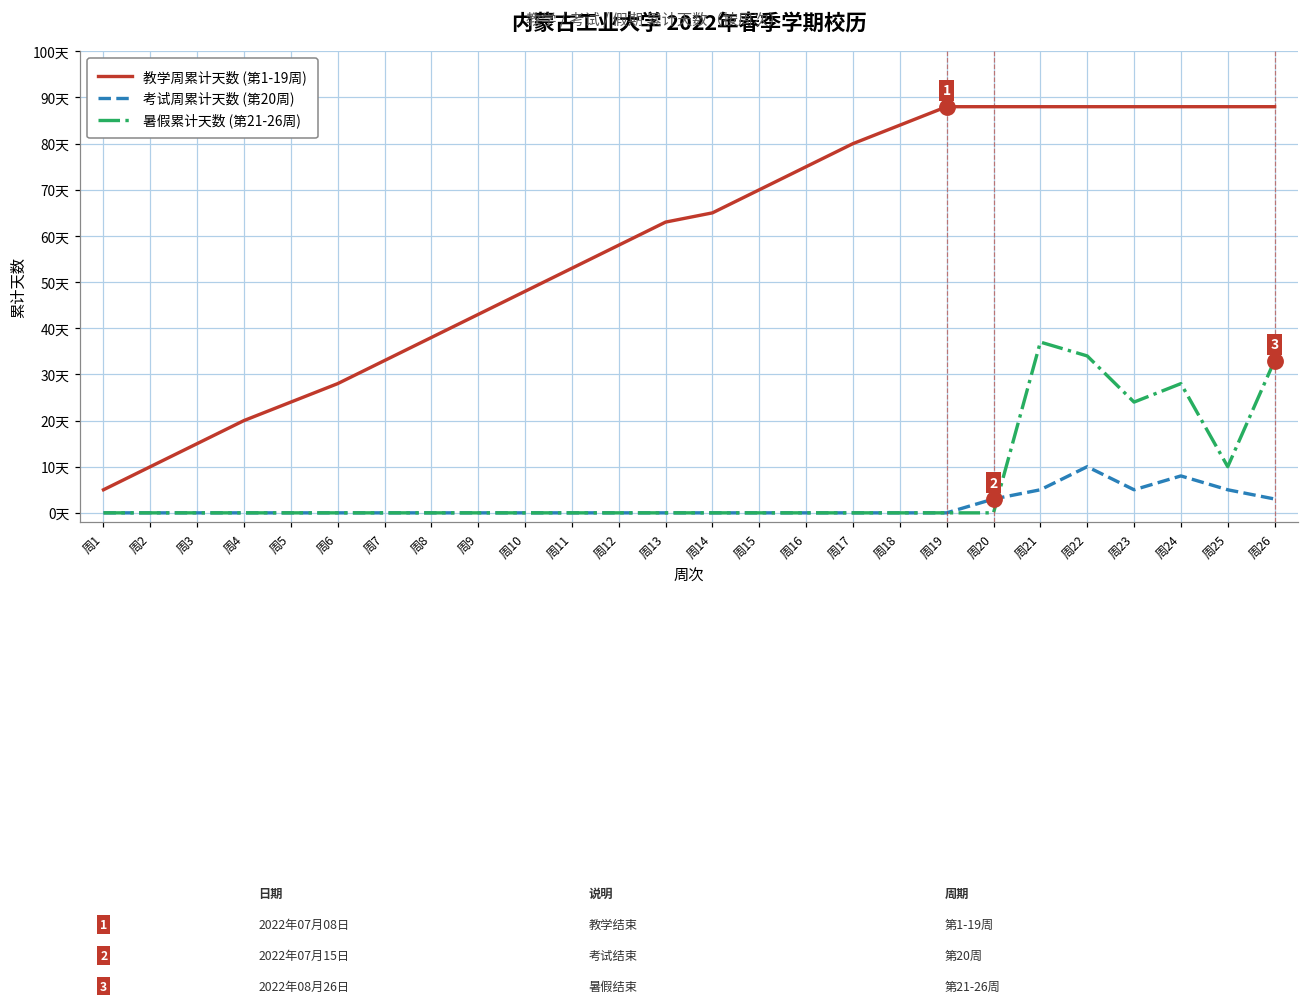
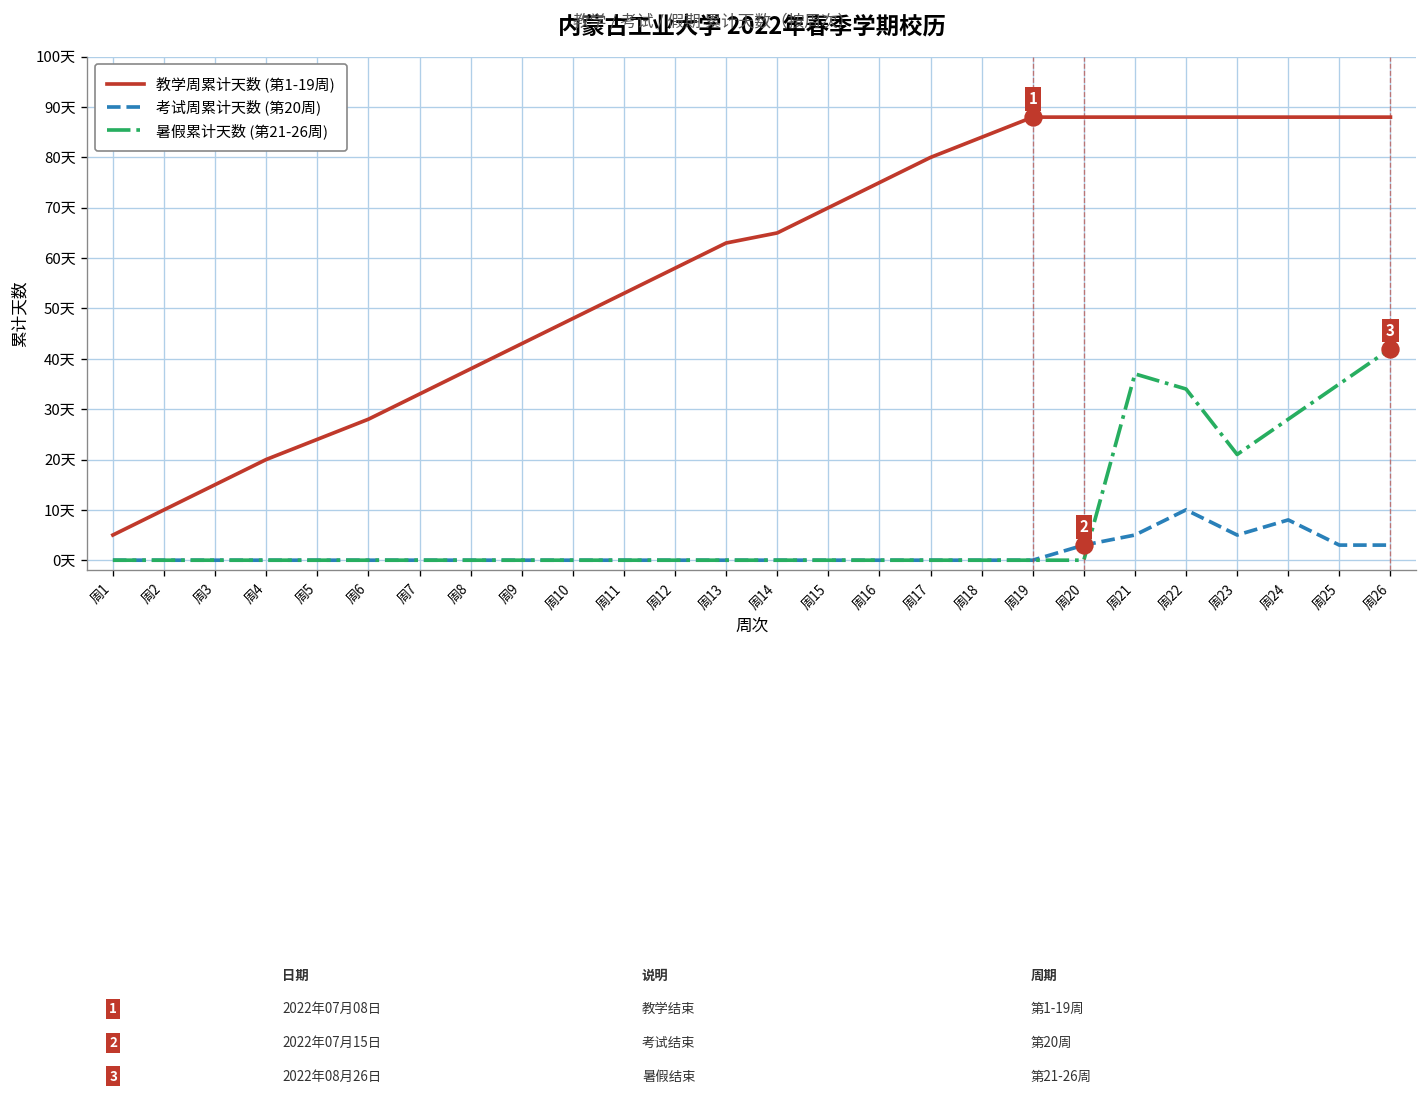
  {
    "考试周累计天数 (第20周)": {
      "周21": "5天",
      "周22": "10天",
      "周23": "5天",
      "周24": "8天",
-     "周25": "5天",
+     "周25": "3天",
      "周26": "3天"
    },
    "暑假累计天数 (第21-26周)": {
      "周20": "0天",
      "周21": "37天",
      "周22": "34天",
-     "周23": "24天",
+     "周23": "21天",
      "周24": "28天",
-     "周25": "10天",
-     "周26": "33天"
+     "周25": "35天",
+     "周26": "42天"
    }
  }
